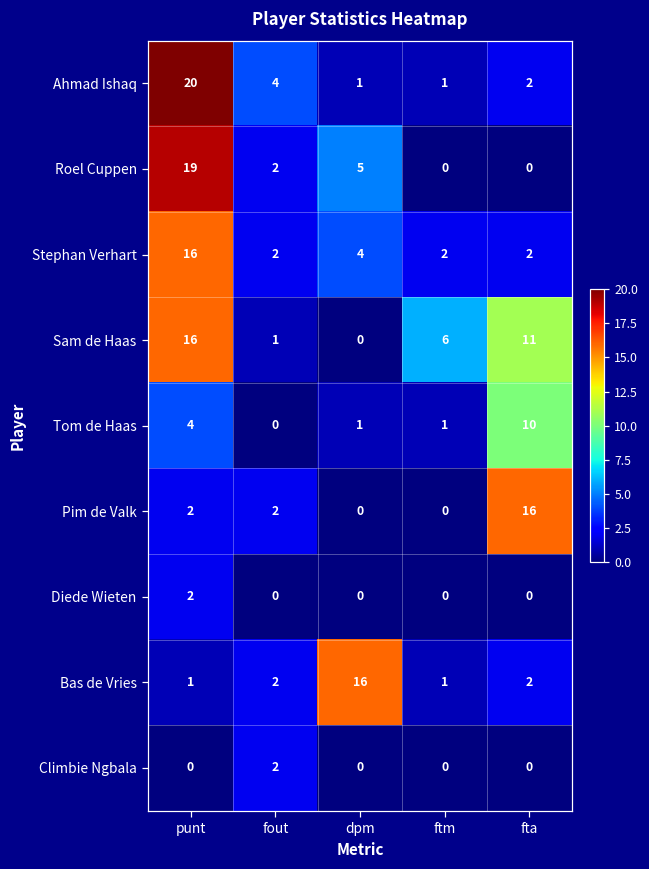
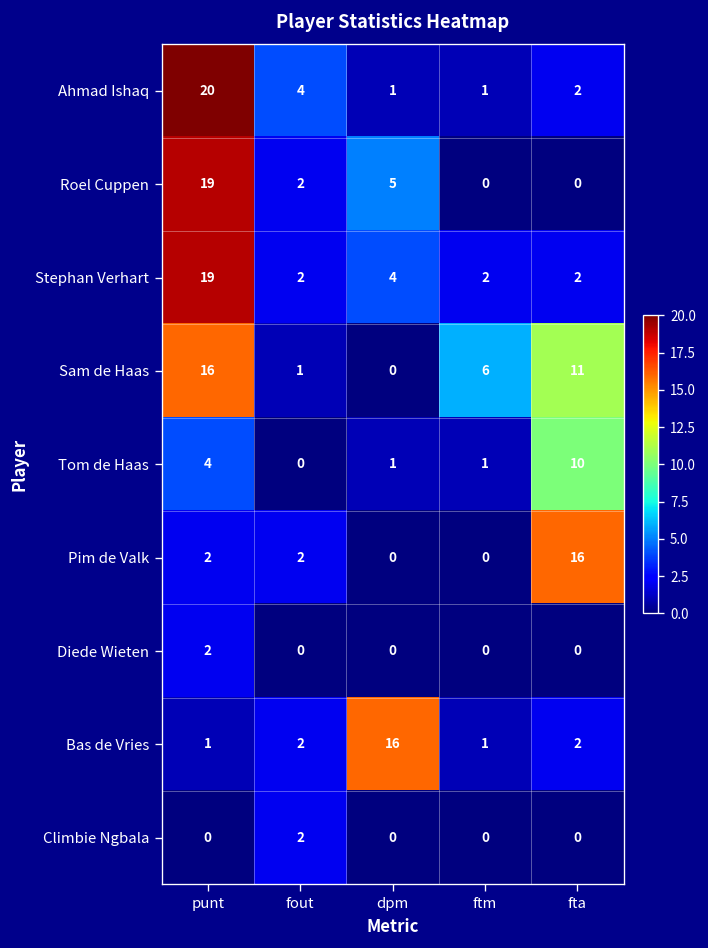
  {
    "Ahmad Ishaq": {
      "punt": 20,
      "fout": 4,
      "dpm": 1,
      "ftm": 1,
      "fta": 2
    },
    "Roel Cuppen": {
      "punt": 19,
      "fout": 2,
      "dpm": 5,
      "ftm": 0,
      "fta": 0
    },
    "Stephan Verhart": {
-     "punt": 16,
+     "punt": 19,
      "fout": 2,
      "dpm": 4,
      "ftm": 2,
      "fta": 2
    },
    "Sam de Haas": {
      "punt": 16,
      "fout": 1,
      "dpm": 0,
      "ftm": 6,
      "fta": 11
    },
    "Tom de Haas": {
      "punt": 4,
      "fout": 0,
      "dpm": 1,
      "ftm": 1,
      "fta": 10
    },
    "Pim de Valk": {
      "punt": 2,
      "fout": 2,
      "dpm": 0,
      "ftm": 0,
      "fta": 16
    },
    "Diede Wieten": {
      "punt": 2,
      "fout": 0,
      "dpm": 0,
      "ftm": 0,
      "fta": 0
    },
    "Bas de Vries": {
      "punt": 1,
      "fout": 2,
      "dpm": 16,
      "ftm": 1,
      "fta": 2
    },
    "Climbie Ngbala": {
      "punt": 0,
      "fout": 2,
      "dpm": 0,
      "ftm": 0,
      "fta": 0
    }
  }
